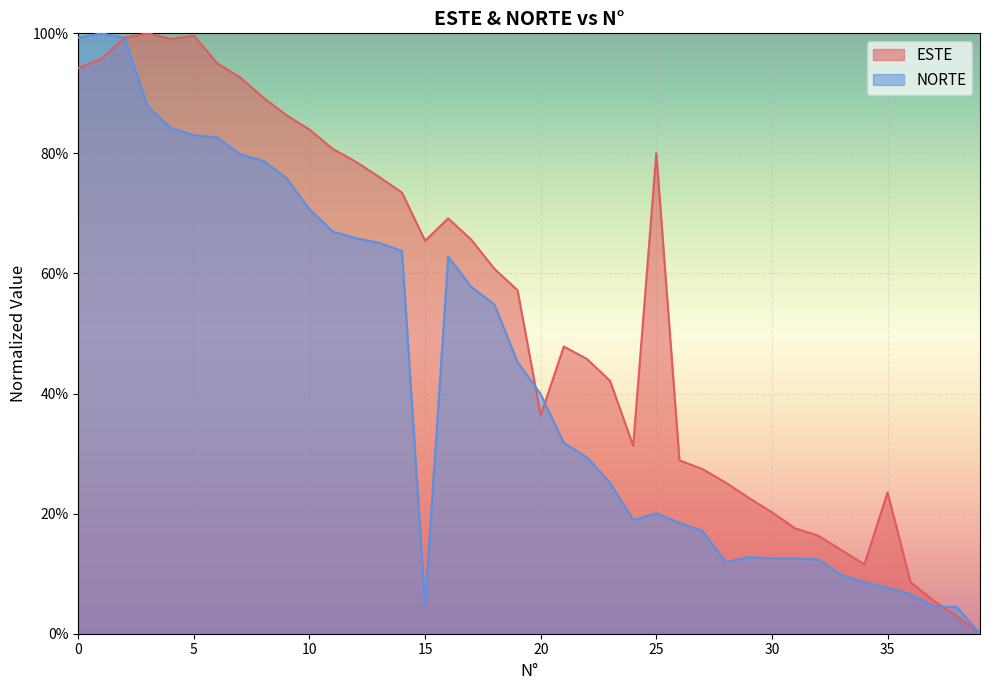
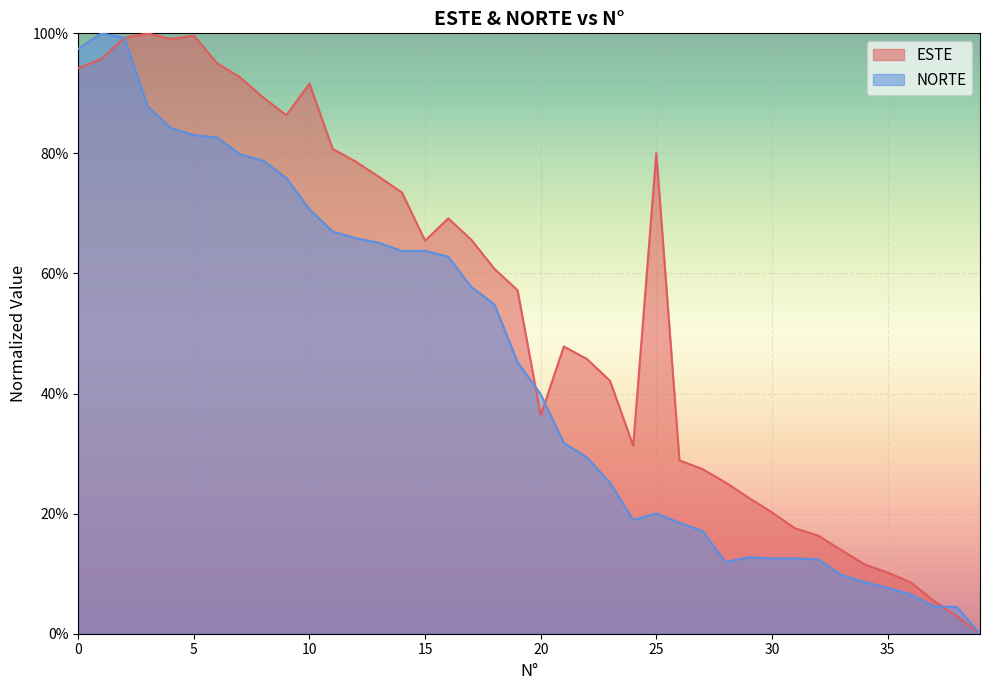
  {
    "ESTE": {
      "0": "94%",
      "5": "100%",
-     "10": "84%",
+     "10": "92%",
      "15": "65%",
      "20": "36%",
      "25": "80%",
      "30": "20%",
-     "35": "24%"
+     "35": "10%"
    },
    "NORTE": {
-     "0": "99%",
+     "0": "97%",
      "5": "83%",
      "10": "71%",
-     "15": "5%",
+     "15": "64%",
      "20": "40%",
      "25": "20%",
      "30": "13%",
      "35": "8%"
    }
  }
